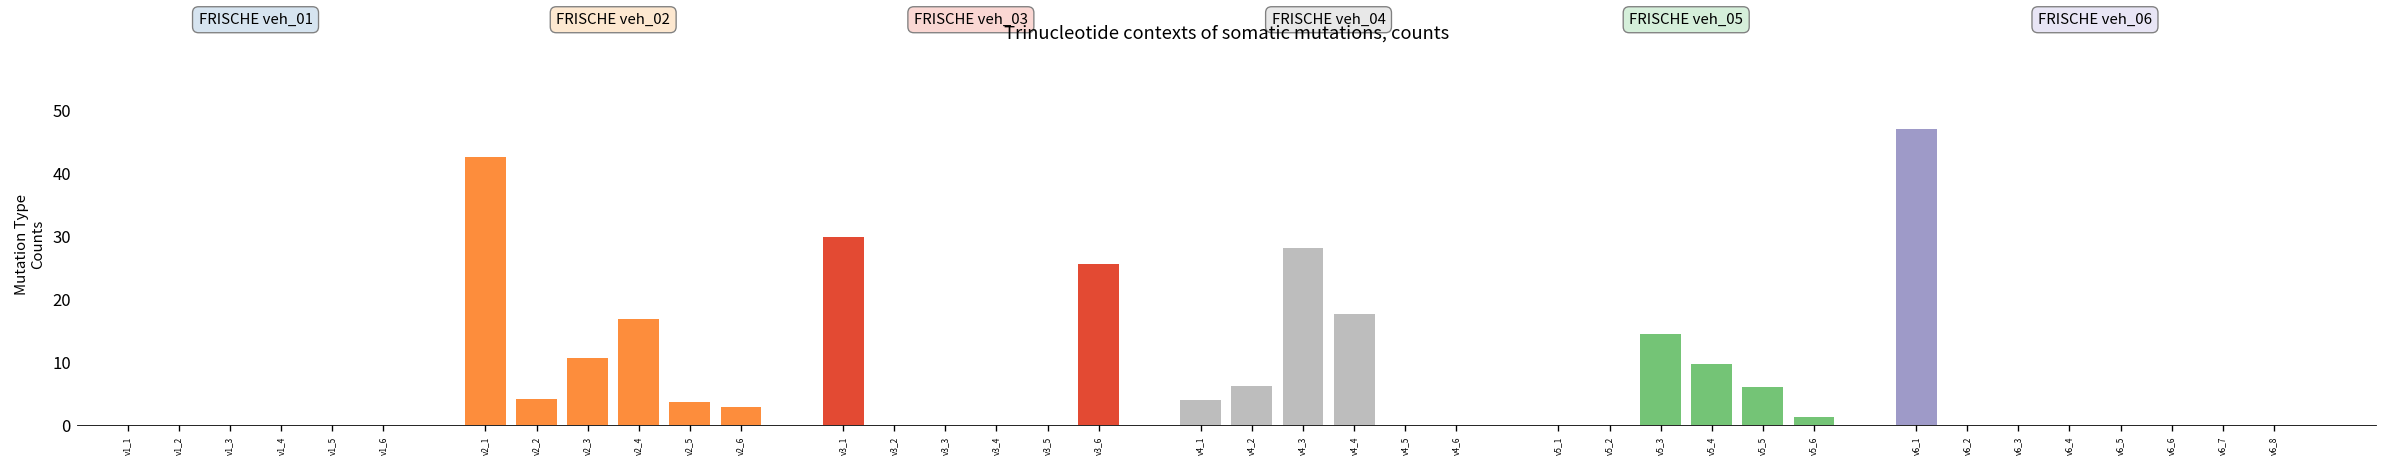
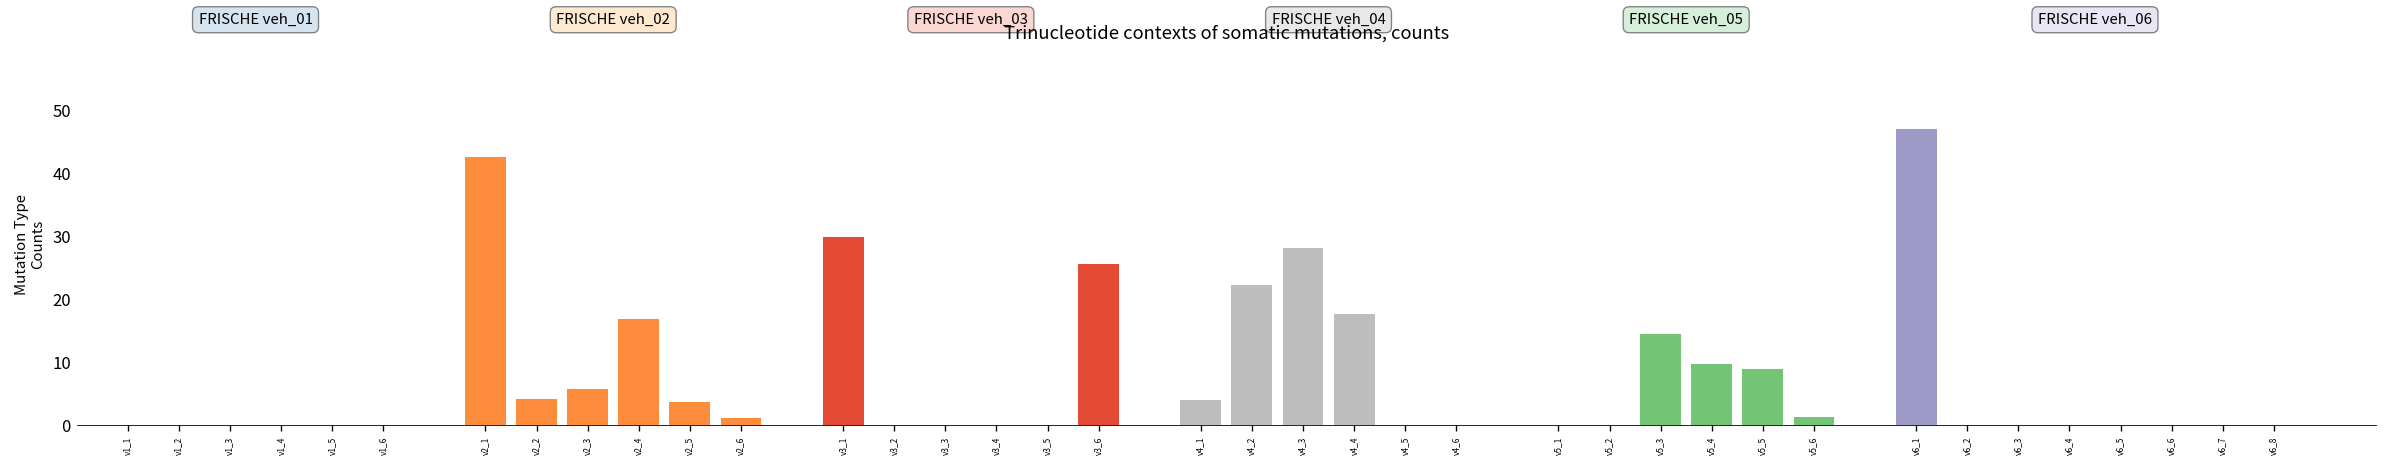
  {
    "v1_1": 0,
    "v1_2": 0,
    "v1_3": 0,
    "v1_4": 0,
    "v1_5": 0,
    "v1_6": 0,
    "v2_1": 43,
    "v2_2": 4,
-   "v2_3": 11,
+   "v2_3": 6,
    "v2_4": 17,
    "v2_5": 4,
-   "v2_6": 3,
+   "v2_6": 1,
    "v3_1": 30,
    "v3_2": 0,
    "v3_3": 0,
    "v3_4": 0,
    "v3_5": 0,
    "v3_6": 26,
    "v4_1": 4,
-   "v4_2": 6,
+   "v4_2": 22,
    "v4_3": 28,
    "v4_4": 18,
    "v4_5": 0,
    "v4_6": 0,
    "v5_1": 0,
    "v5_2": 0,
    "v5_3": 14,
    "v5_4": 10,
-   "v5_5": 6,
+   "v5_5": 9,
    "v5_6": 1,
    "v6_1": 47,
    "v6_2": 0,
    "v6_3": 0,
    "v6_4": 0,
    "v6_5": 0,
    "v6_6": 0,
    "v6_7": 0,
    "v6_8": 0
  }
